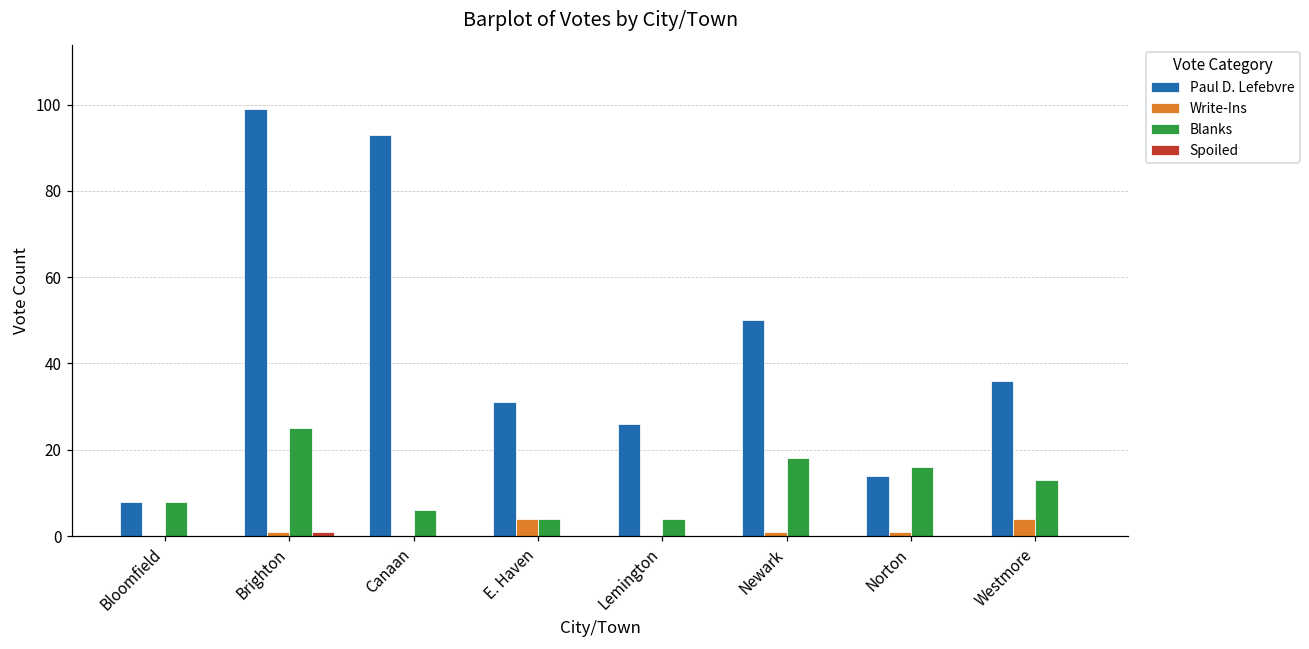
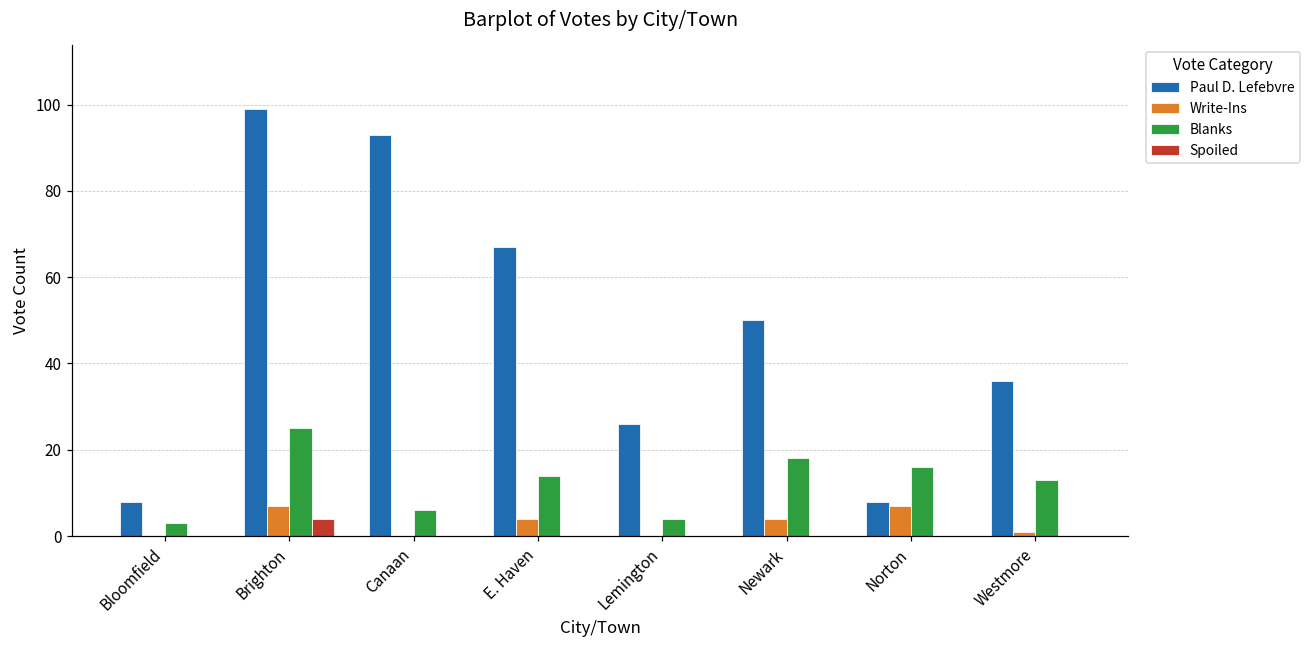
  {
    "Paul D. Lefebvre": {
      "Bloomfield": 8,
      "Brighton": 99,
      "Canaan": 93,
-     "E. Haven": 31,
+     "E. Haven": 67,
      "Lemington": 26,
      "Newark": 50,
-     "Norton": 14,
+     "Norton": 8,
      "Westmore": 36
    },
    "Write-Ins": {
      "Bloomfield": 0,
-     "Brighton": 1,
+     "Brighton": 7,
      "Canaan": 0,
      "E. Haven": 4,
      "Lemington": 0,
-     "Newark": 1,
-     "Norton": 1,
-     "Westmore": 4
+     "Newark": 4,
+     "Norton": 7,
+     "Westmore": 1
    },
    "Blanks": {
-     "Bloomfield": 8,
+     "Bloomfield": 3,
      "Brighton": 25,
      "Canaan": 6,
-     "E. Haven": 4,
+     "E. Haven": 14,
      "Lemington": 4,
      "Newark": 18,
      "Norton": 16,
      "Westmore": 13
    },
    "Spoiled": {
      "Bloomfield": 0,
-     "Brighton": 1,
+     "Brighton": 4,
      "Canaan": 0,
      "E. Haven": 0,
      "Lemington": 0,
      "Newark": 0,
      "Norton": 0,
      "Westmore": 0
    }
  }
